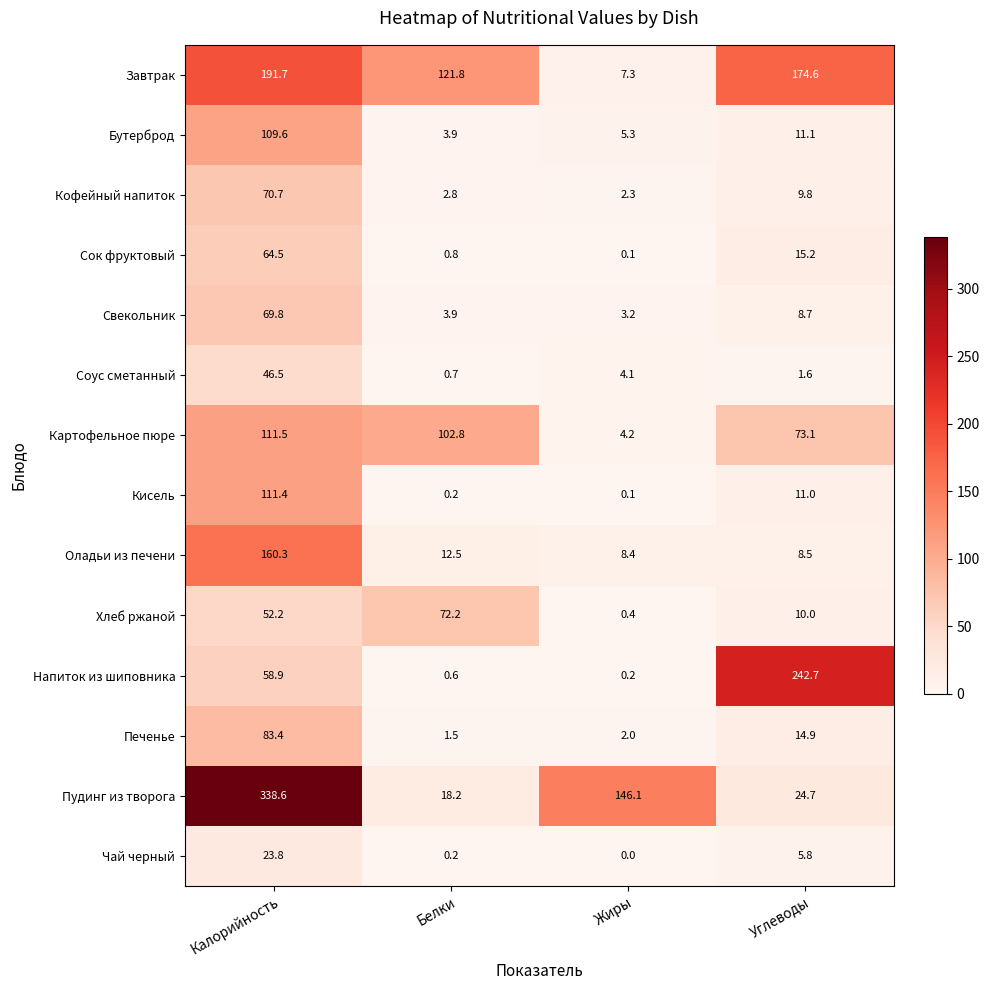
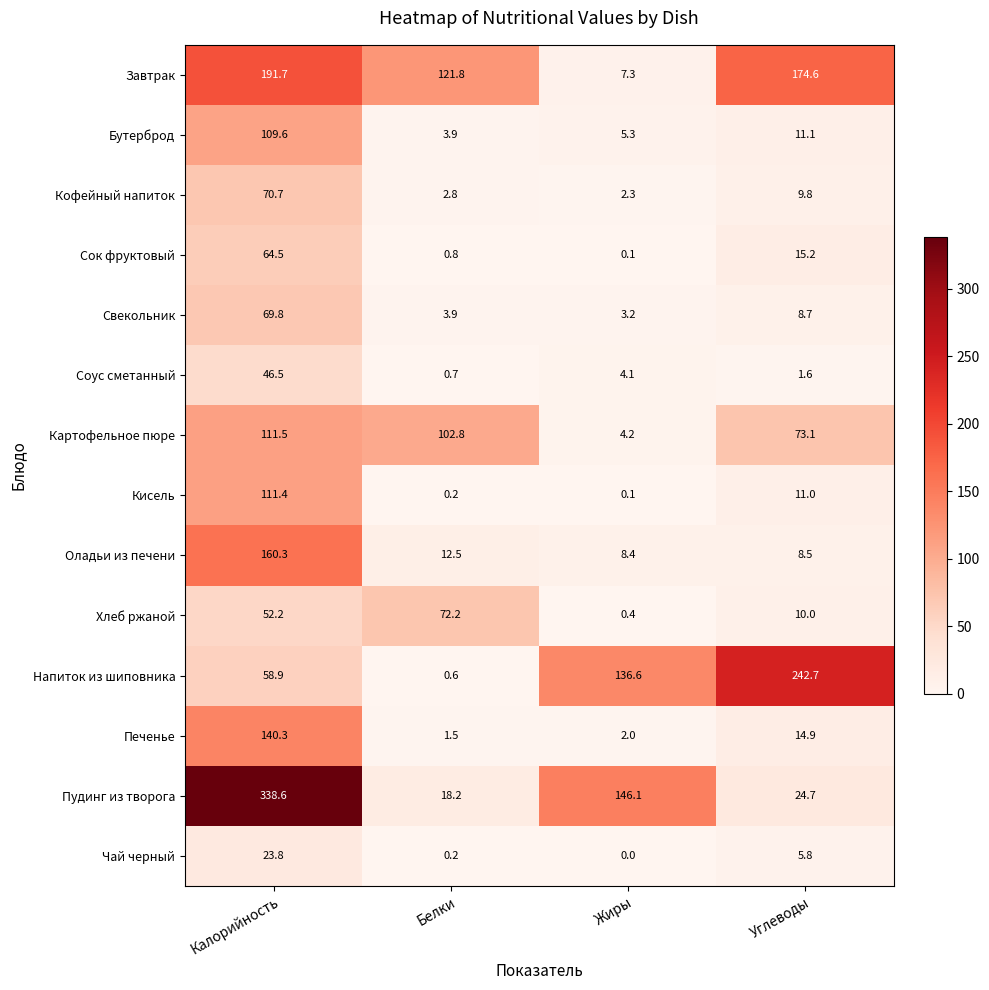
  {
    "Завтрак": {
      "Калорийность": 191.7,
      "Белки": 121.8,
      "Жиры": 7.3,
      "Углеводы": 174.6
    },
    "Бутерброд": {
      "Калорийность": 109.6,
      "Белки": 3.9,
      "Жиры": 5.3,
      "Углеводы": 11.1
    },
    "Кофейный напиток": {
      "Калорийность": 70.7,
      "Белки": 2.8,
      "Жиры": 2.3,
      "Углеводы": 9.8
    },
    "Сок фруктовый": {
      "Калорийность": 64.5,
      "Белки": 0.8,
      "Жиры": 0.1,
      "Углеводы": 15.2
    },
    "Свекольник": {
      "Калорийность": 69.8,
      "Белки": 3.9,
      "Жиры": 3.2,
      "Углеводы": 8.7
    },
    "Соус сметанный": {
      "Калорийность": 46.5,
      "Белки": 0.7,
      "Жиры": 4.1,
      "Углеводы": 1.6
    },
    "Картофельное пюре": {
      "Калорийность": 111.5,
      "Белки": 102.8,
      "Жиры": 4.2,
      "Углеводы": 73.1
    },
    "Кисель": {
      "Калорийность": 111.4,
      "Белки": 0.2,
      "Жиры": 0.1,
      "Углеводы": 11.0
    },
    "Оладьи из печени": {
      "Калорийность": 160.3,
      "Белки": 12.5,
      "Жиры": 8.4,
      "Углеводы": 8.5
    },
    "Хлеб ржаной": {
      "Калорийность": 52.2,
      "Белки": 72.2,
      "Жиры": 0.4,
      "Углеводы": 10.0
    },
    "Напиток из шиповника": {
      "Калорийность": 58.9,
      "Белки": 0.6,
-     "Жиры": 0.2,
+     "Жиры": 136.6,
      "Углеводы": 242.7
    },
    "Печенье": {
-     "Калорийность": 83.4,
+     "Калорийность": 140.3,
      "Белки": 1.5,
      "Жиры": 2.0,
      "Углеводы": 14.9
    },
    "Пудинг из творога": {
      "Калорийность": 338.6,
      "Белки": 18.2,
      "Жиры": 146.1,
      "Углеводы": 24.7
    },
    "Чай черный": {
      "Калорийность": 23.8,
      "Белки": 0.2,
      "Жиры": 0.0,
      "Углеводы": 5.8
    }
  }
